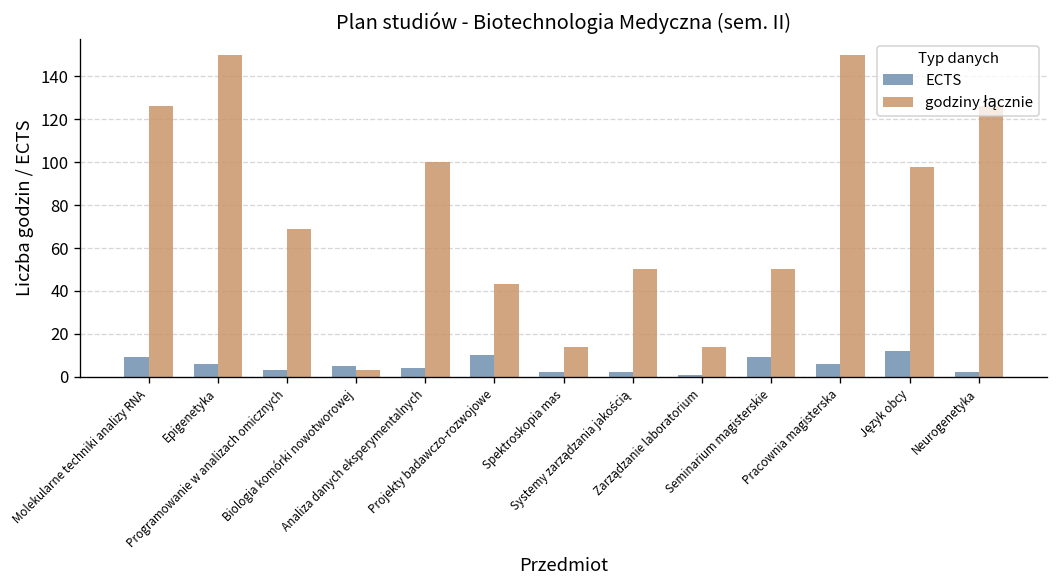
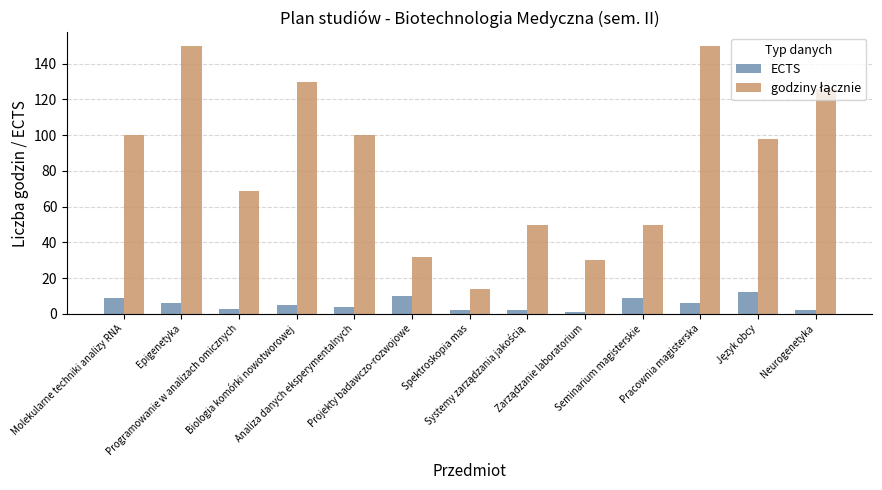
  {
    "ECTS": {
      "Molekularne techniki analizy RNA": 9,
      "Epigenetyka": 6,
      "Programowanie w analizach omicznych": 3,
      "Biologia komórki nowotworowej": 5,
      "Analiza danych eksperymentalnych": 4,
      "Projekty badawczo-rozwojowe": 10,
      "Spektroskopia mas": 2,
      "Systemy zarządzania jakością": 2,
      "Seminarium magisterskie": 9,
      "Pracownia magisterska": 6,
      "Język obcy": 12,
      "Neurogenetyka": 2
    },
    "godziny łącznie": {
-     "Molekularne techniki analizy RNA": 126,
+     "Molekularne techniki analizy RNA": 100,
      "Epigenetyka": 150,
      "Programowanie w analizach omicznych": 69,
-     "Biologia komórki nowotworowej": 3,
+     "Biologia komórki nowotworowej": 130,
      "Analiza danych eksperymentalnych": 100,
-     "Projekty badawczo-rozwojowe": 43,
+     "Projekty badawczo-rozwojowe": 32,
      "Spektroskopia mas": 14,
      "Systemy zarządzania jakością": 50,
-     "Zarządzanie laboratorium": 14,
+     "Zarządzanie laboratorium": 30,
      "Seminarium magisterskie": 50,
      "Pracownia magisterska": 150,
      "Język obcy": 98
    }
  }
